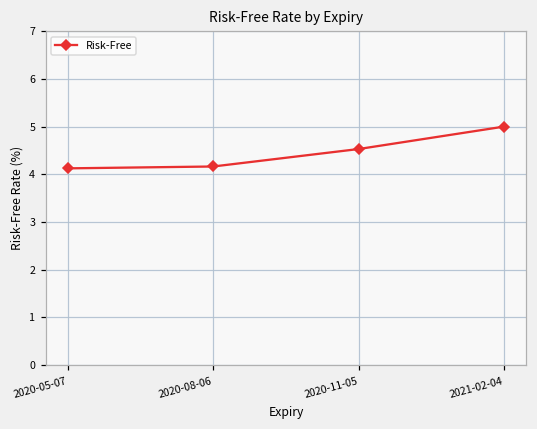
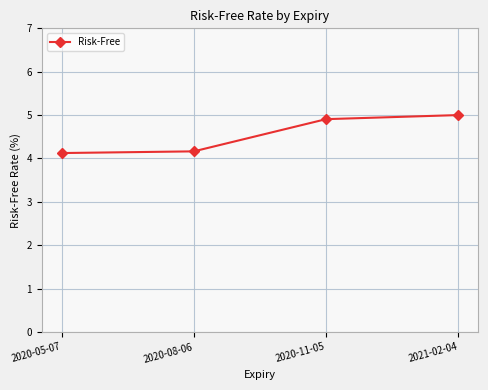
  {
    "2020-05-07": 4.1,
    "2020-08-06": 4.2,
-   "2020-11-05": 4.5,
+   "2020-11-05": 4.9,
    "2021-02-04": 5.0
  }
